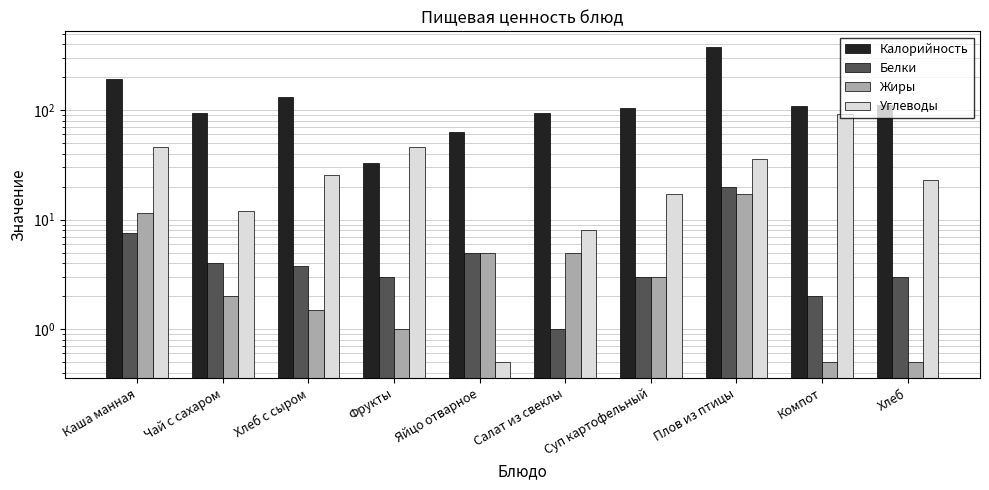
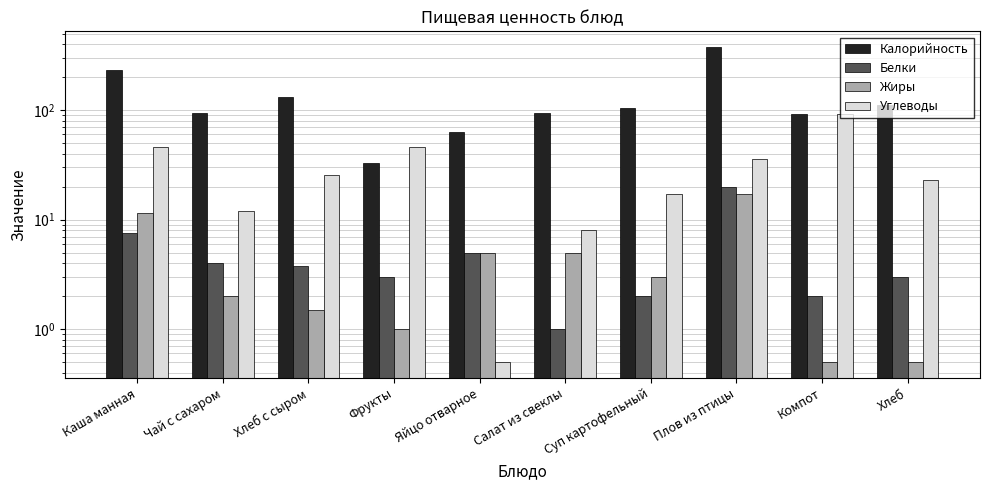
  {
    "Калорийность": {
-     "Каша манная": 190,
+     "Каша манная": 240,
      "Чай с сахаром": 90,
      "Хлеб с сыром": 130,
      "Фрукты": 33,
      "Яйцо отварное": 60,
      "Салат из свеклы": 90,
      "Суп картофельный": 110,
      "Плов из птицы": 380,
-     "Компот": 110
+     "Компот": 90
    },
    "Белки": {
      "Каша манная": 8,
      "Чай с сахаром": 4,
      "Хлеб с сыром": 3.8,
      "Фрукты": 3,
      "Яйцо отварное": 5,
      "Салат из свеклы": 1,
-     "Суп картофельный": 3,
+     "Суп картофельный": 2,
      "Плов из птицы": 20,
      "Компот": 2,
      "Хлеб": 3
    },
    "Жиры": {
      "Каша манная": 11,
      "Чай с сахаром": 2,
      "Хлеб с сыром": 1.5,
      "Фрукты": 1,
      "Яйцо отварное": 5,
      "Салат из свеклы": 5,
      "Суп картофельный": 3,
      "Плов из птицы": 17,
      "Компот": 0.5,
      "Хлеб": 0.5
    },
    "Углеводы": {
      "Каша манная": 46,
      "Чай с сахаром": 12,
      "Хлеб с сыром": 26,
      "Фрукты": 46,
      "Яйцо отварное": 0.5,
      "Салат из свеклы": 8,
      "Суп картофельный": 17,
      "Плов из птицы": 36,
      "Хлеб": 23
    }
  }
